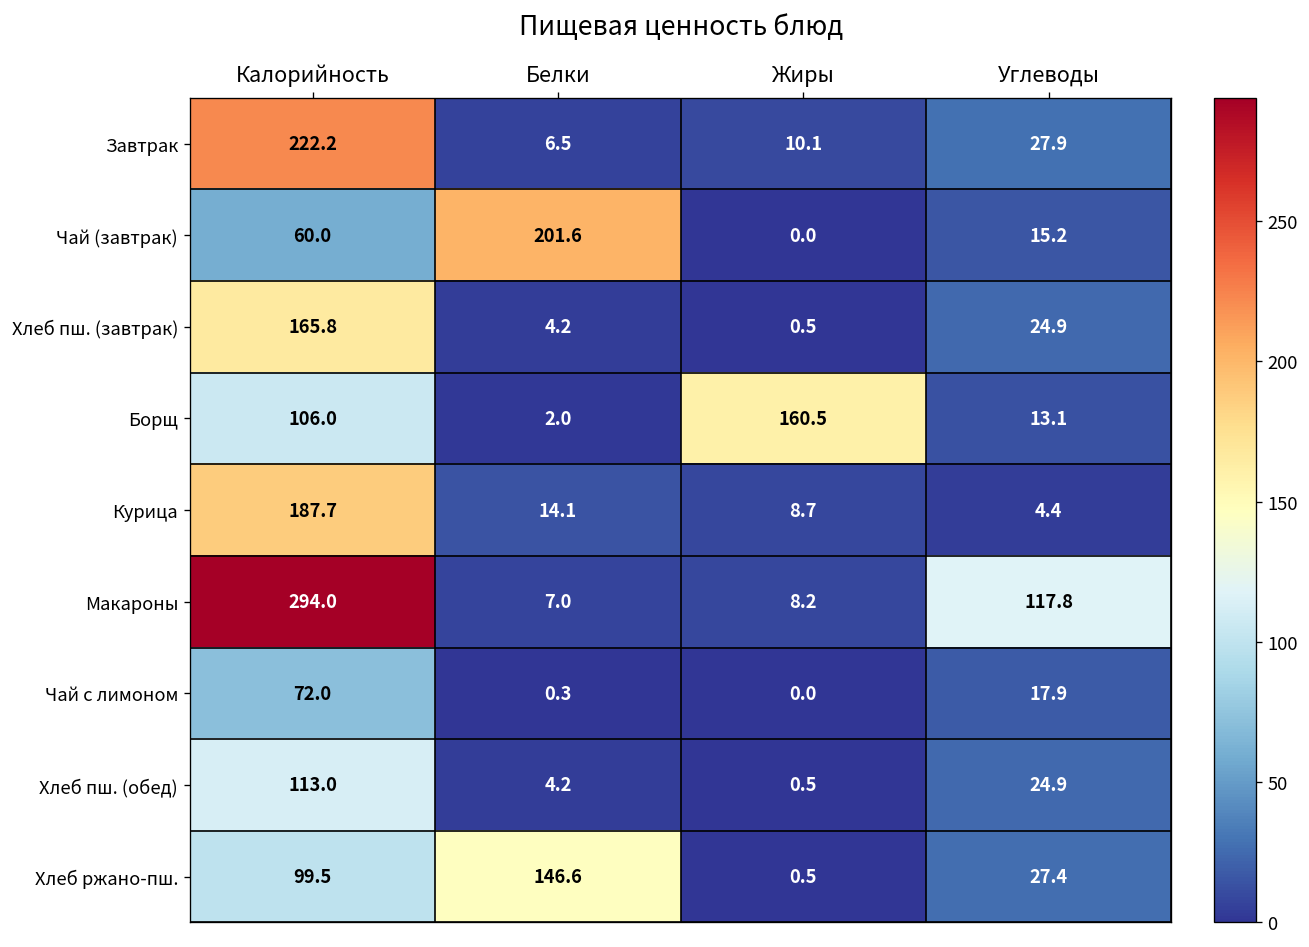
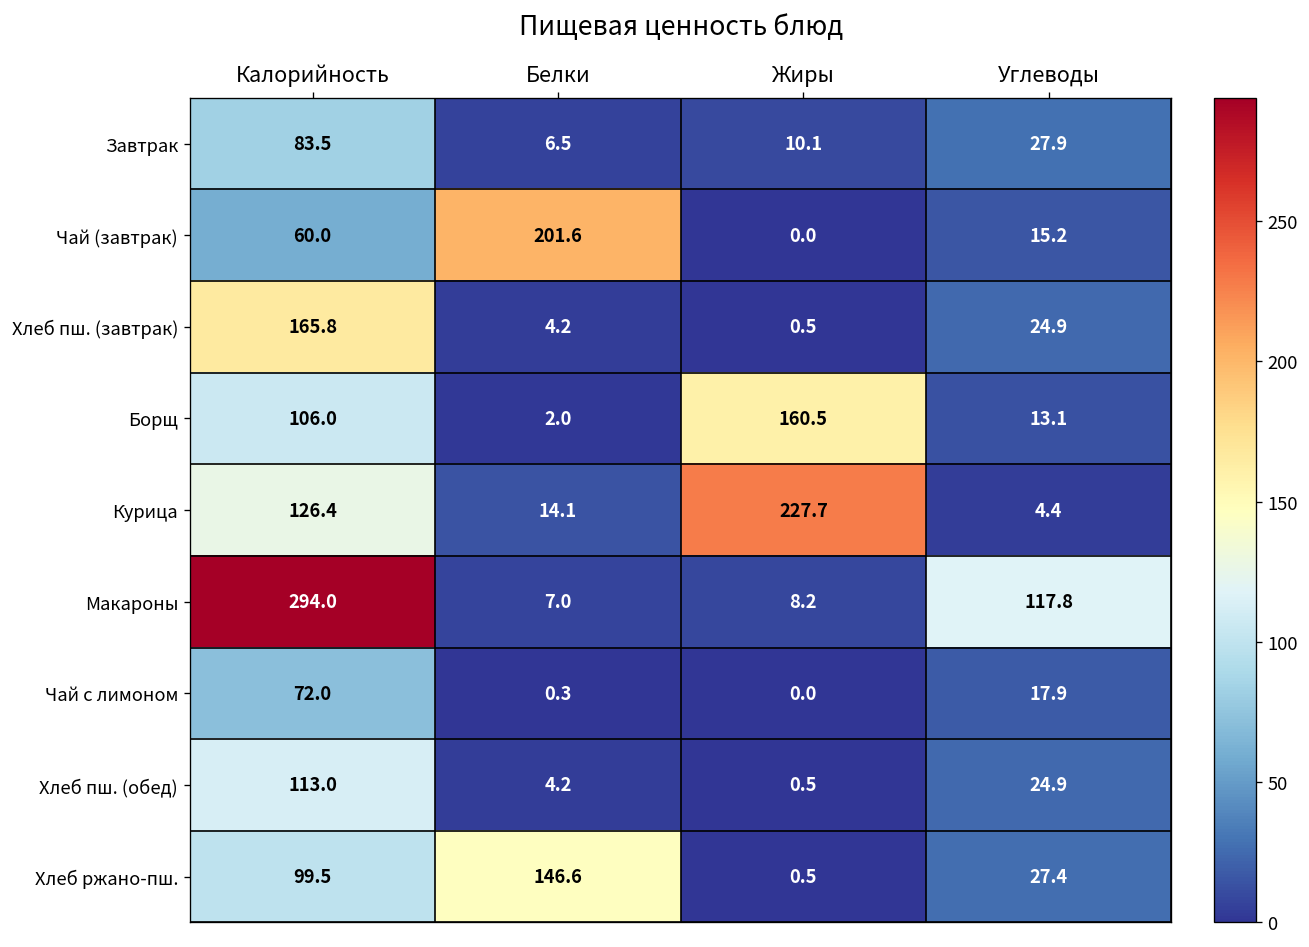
  {
    "Завтрак": {
-     "Калорийность": 222.2,
+     "Калорийность": 83.5,
      "Белки": 6.5,
      "Жиры": 10.1,
      "Углеводы": 27.9
    },
    "Чай (завтрак)": {
      "Калорийность": 60.0,
      "Белки": 201.6,
      "Жиры": 0.0,
      "Углеводы": 15.2
    },
    "Хлеб пш. (завтрак)": {
      "Калорийность": 165.8,
      "Белки": 4.2,
      "Жиры": 0.5,
      "Углеводы": 24.9
    },
    "Борщ": {
      "Калорийность": 106.0,
      "Белки": 2.0,
      "Жиры": 160.5,
      "Углеводы": 13.1
    },
    "Курица": {
-     "Калорийность": 187.7,
+     "Калорийность": 126.4,
      "Белки": 14.1,
-     "Жиры": 8.7,
+     "Жиры": 227.7,
      "Углеводы": 4.4
    },
    "Макароны": {
      "Калорийность": 294.0,
      "Белки": 7.0,
      "Жиры": 8.2,
      "Углеводы": 117.8
    },
    "Чай с лимоном": {
      "Калорийность": 72.0,
      "Белки": 0.3,
      "Жиры": 0.0,
      "Углеводы": 17.9
    },
    "Хлеб пш. (обед)": {
      "Калорийность": 113.0,
      "Белки": 4.2,
      "Жиры": 0.5,
      "Углеводы": 24.9
    },
    "Хлеб ржано-пш.": {
      "Калорийность": 99.5,
      "Белки": 146.6,
      "Жиры": 0.5,
      "Углеводы": 27.4
    }
  }
